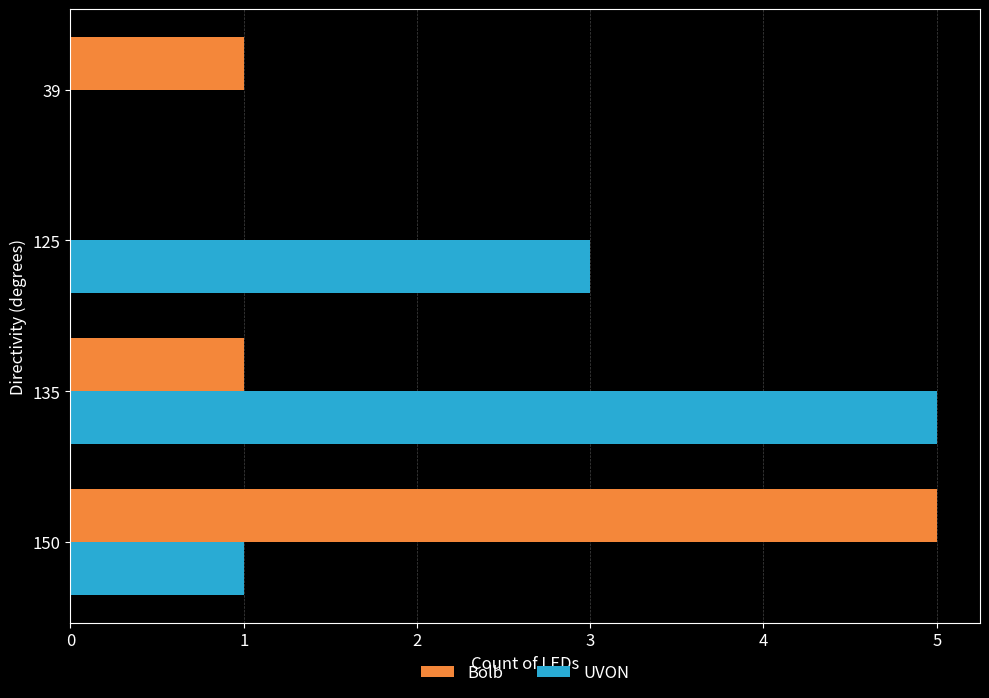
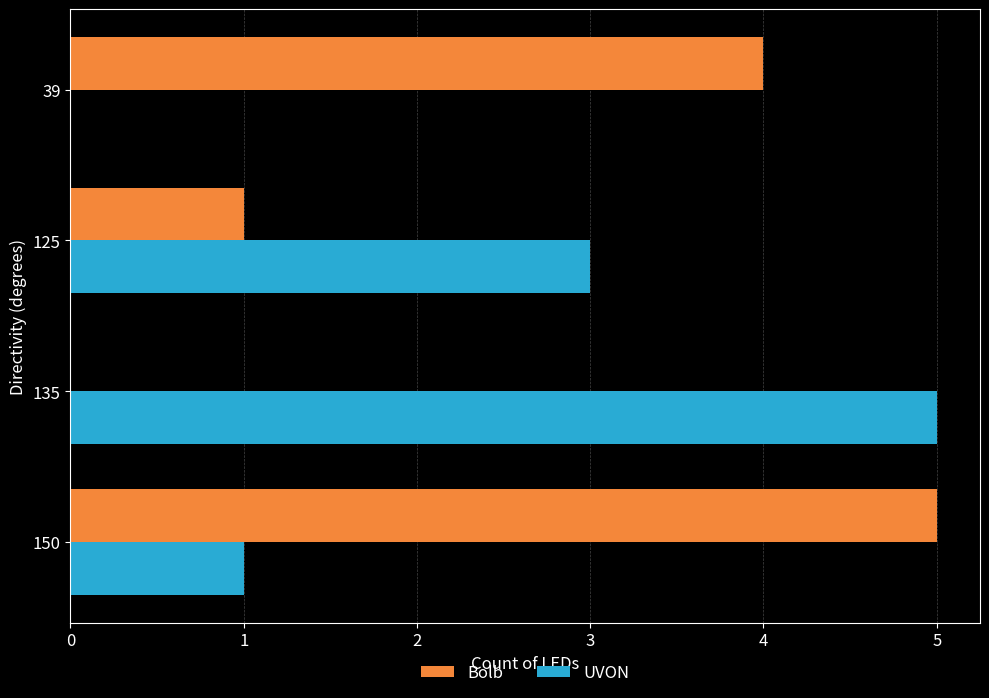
  {
    "Bolb": {
-     "39": 1,
-     "125": 0,
-     "135": 1,
+     "39": 4,
+     "125": 1,
+     "135": 0,
      "150": 5
    },
    "UVON": {
      "39": 0,
      "125": 3,
      "135": 5,
      "150": 1
    }
  }
